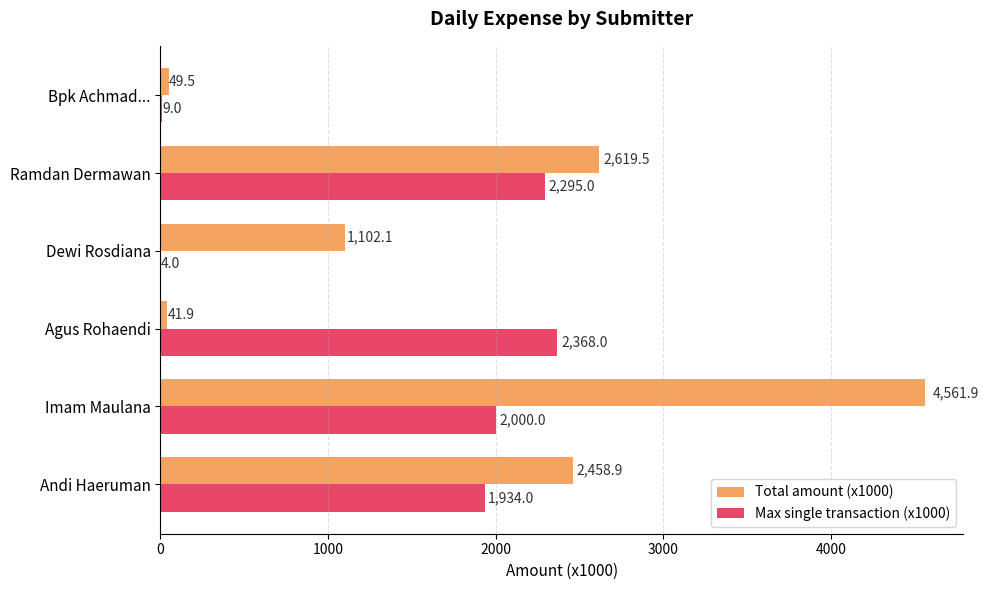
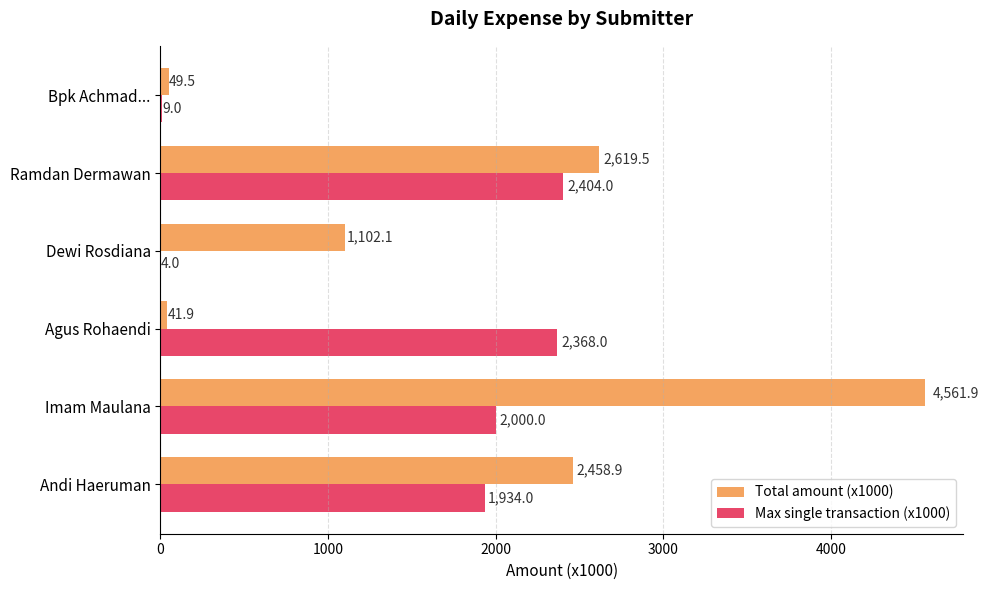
  {
    "Total amount (x1000)": {
      "Bpk Achmad...": "49.5",
      "Ramdan Dermawan": "2,619.5",
      "Dewi Rosdiana": "1,102.1",
      "Agus Rohaendi": "41.9",
      "Imam Maulana": "4,561.9",
      "Andi Haeruman": "2,458.9"
    },
    "Max single transaction (x1000)": {
      "Bpk Achmad...": "9.0",
-     "Ramdan Dermawan": "2,295.0",
+     "Ramdan Dermawan": "2,404.0",
      "Dewi Rosdiana": "4.0",
      "Agus Rohaendi": "2,368.0",
      "Imam Maulana": "2,000.0",
      "Andi Haeruman": "1,934.0"
    }
  }
